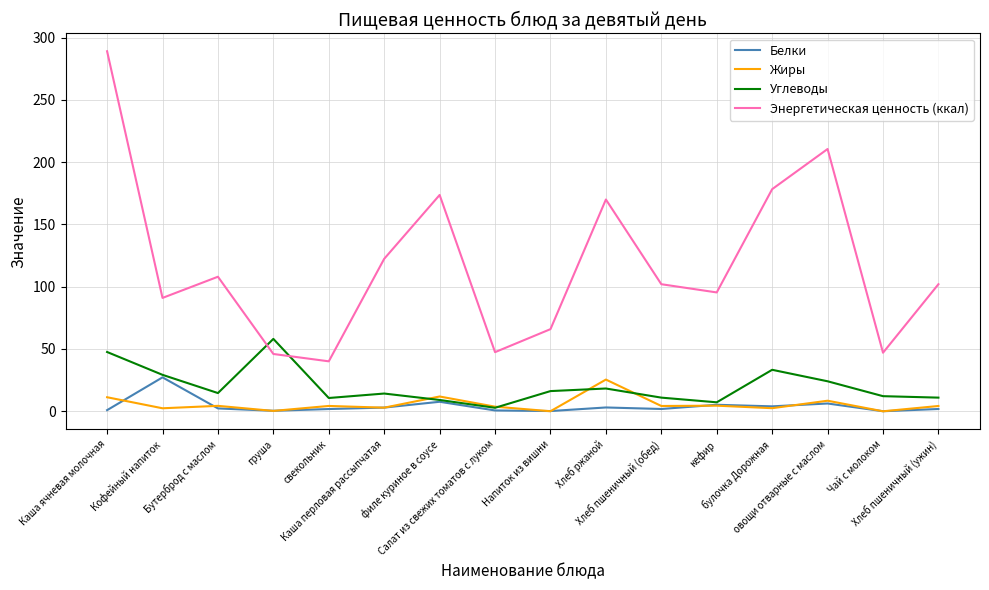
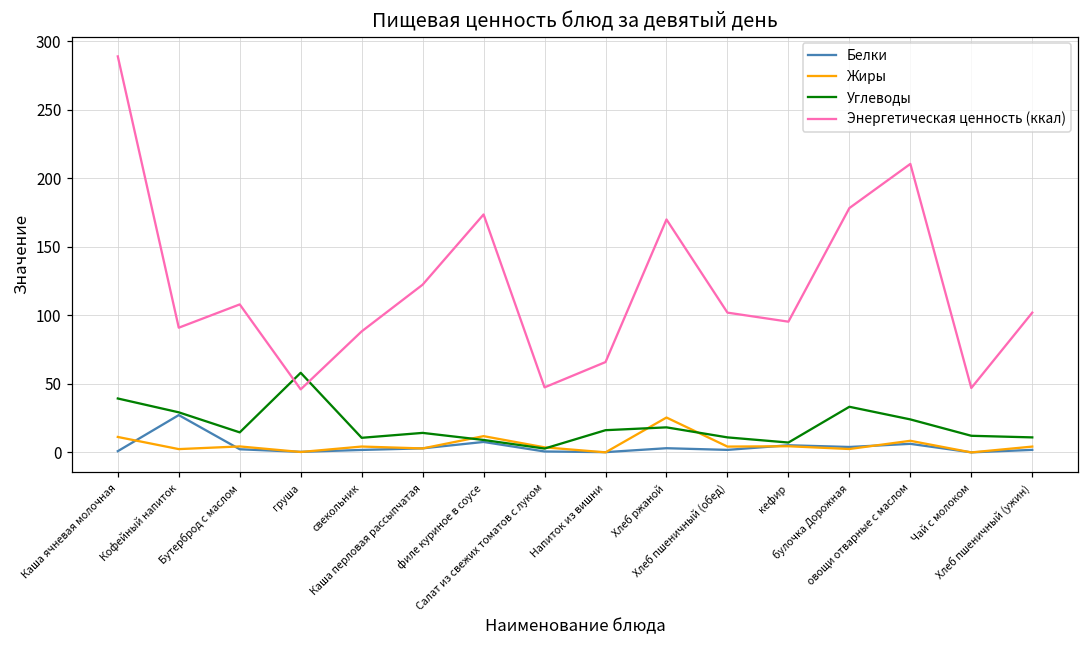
  {
    "Белки": {
      "Каша ячневая молочная": 1,
      "Кофейный напиток": 27,
      "Бутерброд с маслом": 2,
      "свекольник": 2,
      "Салат из свежих томатов с луком": 1,
      "Хлеб ржаной": 3,
      "Хлеб пшеничный (обед)": 2,
      "овощи отварные с маслом": 6,
      "Хлеб пшеничный (ужин)": 2
    },
    "Жиры": {
      "Каша ячневая молочная": 11,
      "Кофейный напиток": 2,
      "Бутерброд с маслом": 4,
      "свекольник": 4,
      "филе куриное в соусе": 12,
      "Хлеб ржаной": 25,
      "Хлеб пшеничный (обед)": 4,
      "овощи отварные с маслом": 8,
      "Хлеб пшеничный (ужин)": 4
    },
    "Углеводы": {
-     "Каша ячневая молочная": 48,
+     "Каша ячневая молочная": 39,
      "Кофейный напиток": 29,
      "Бутерброд с маслом": 15,
      "груша": 58,
      "свекольник": 11,
      "Каша перловая рассыпчатая": 14,
      "Напиток из вишни": 16,
      "Хлеб ржаной": 18,
      "Хлеб пшеничный (обед)": 11,
      "булочка Дорожная": 33,
      "овощи отварные с маслом": 24,
      "Чай с молоком": 12,
      "Хлеб пшеничный (ужин)": 11
    },
    "Энергетическая ценность (ккал)": {
      "Каша ячневая молочная": 289,
      "Кофейный напиток": 91,
      "Бутерброд с маслом": 108,
      "груша": 46,
-     "свекольник": 40,
+     "свекольник": 88,
      "Каша перловая рассыпчатая": 122,
      "филе куриное в соусе": 174,
      "Салат из свежих томатов с луком": 47,
      "Напиток из вишни": 66,
      "Хлеб ржаной": 170,
      "Хлеб пшеничный (обед)": 102,
      "кефир": 95,
      "булочка Дорожная": 178,
      "овощи отварные с маслом": 211,
      "Чай с молоком": 47,
      "Хлеб пшеничный (ужин)": 102
    }
  }
